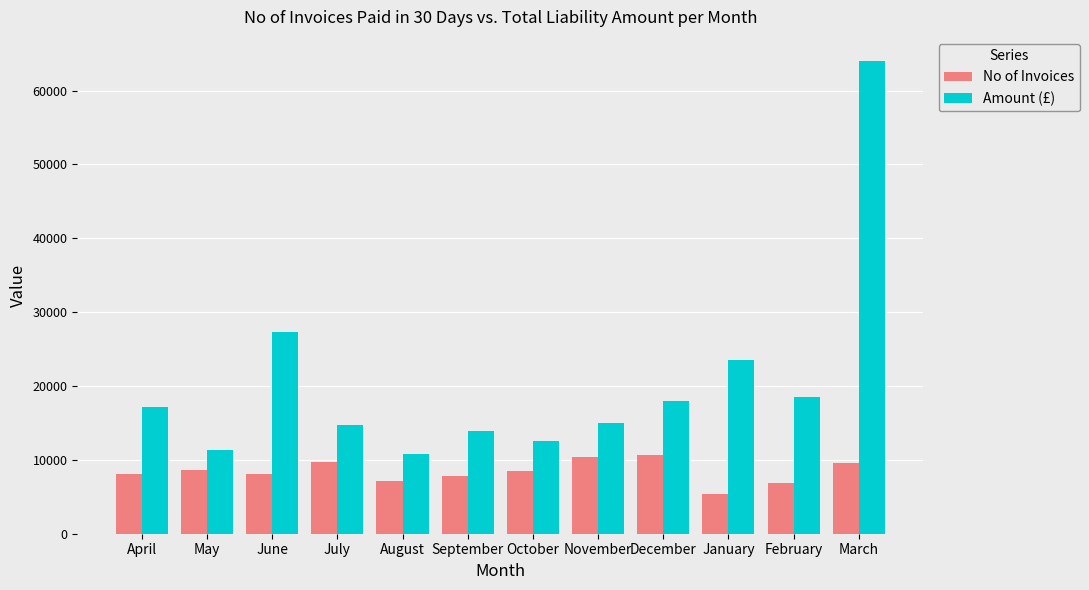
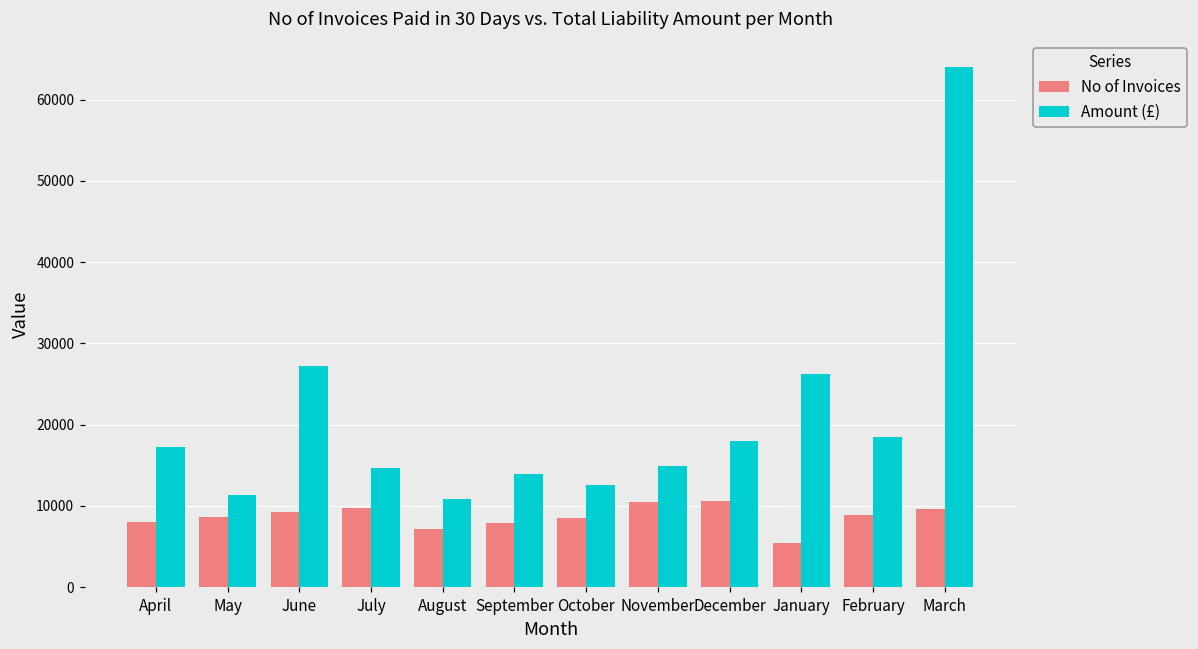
  {
    "No of Invoices": {
      "April": 8000,
      "May": 9000,
-     "June": 8000,
+     "June": 9000,
      "July": 10000,
      "August": 7000,
      "September": 8000,
      "October": 8000,
      "November": 10000,
      "December": 11000,
      "January": 5000,
-     "February": 7000,
+     "February": 9000,
      "March": 10000
    },
    "Amount (£)": {
      "April": 17000,
      "May": 11000,
      "June": 27000,
      "July": 15000,
      "August": 11000,
      "September": 14000,
      "October": 13000,
      "November": 15000,
      "December": 18000,
-     "January": 24000,
+     "January": 26000,
      "February": 19000,
      "March": 64000
    }
  }
